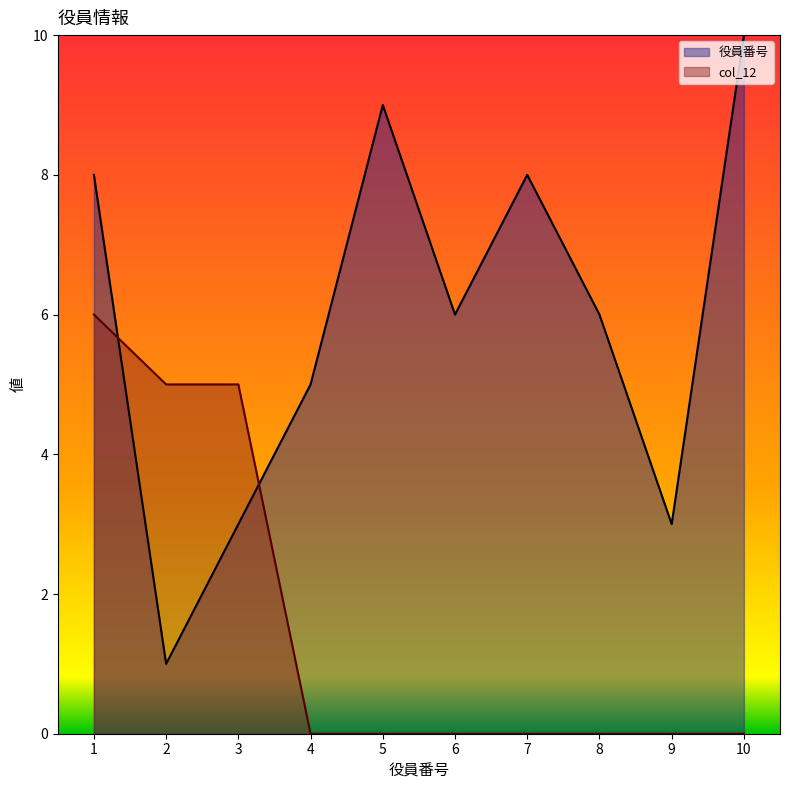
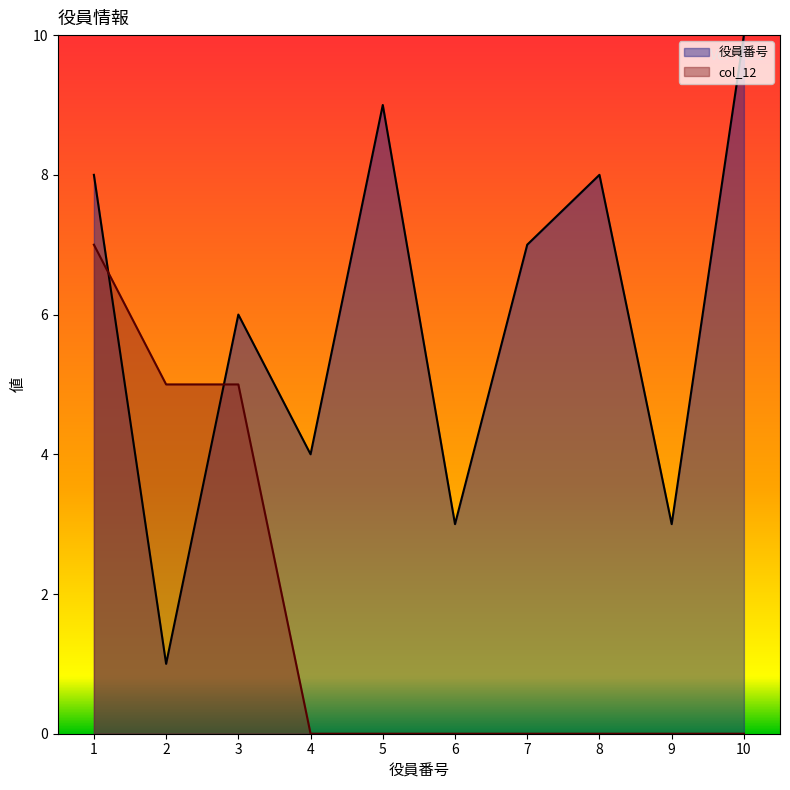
  {
    "役員番号": {
      "1": 8,
      "2": 1,
-     "3": 3,
-     "4": 5,
+     "3": 6,
+     "4": 4,
      "5": 9,
-     "6": 6,
-     "7": 8,
-     "8": 6,
+     "6": 3,
+     "7": 7,
+     "8": 8,
      "9": 3
    },
    "col_12": {
-     "1": 6,
+     "1": 7,
      "2": 5,
      "3": 5,
      "4": 0,
      "5": 0,
      "6": 0,
      "7": 0,
      "8": 0,
      "9": 0,
      "10": 0
    }
  }
